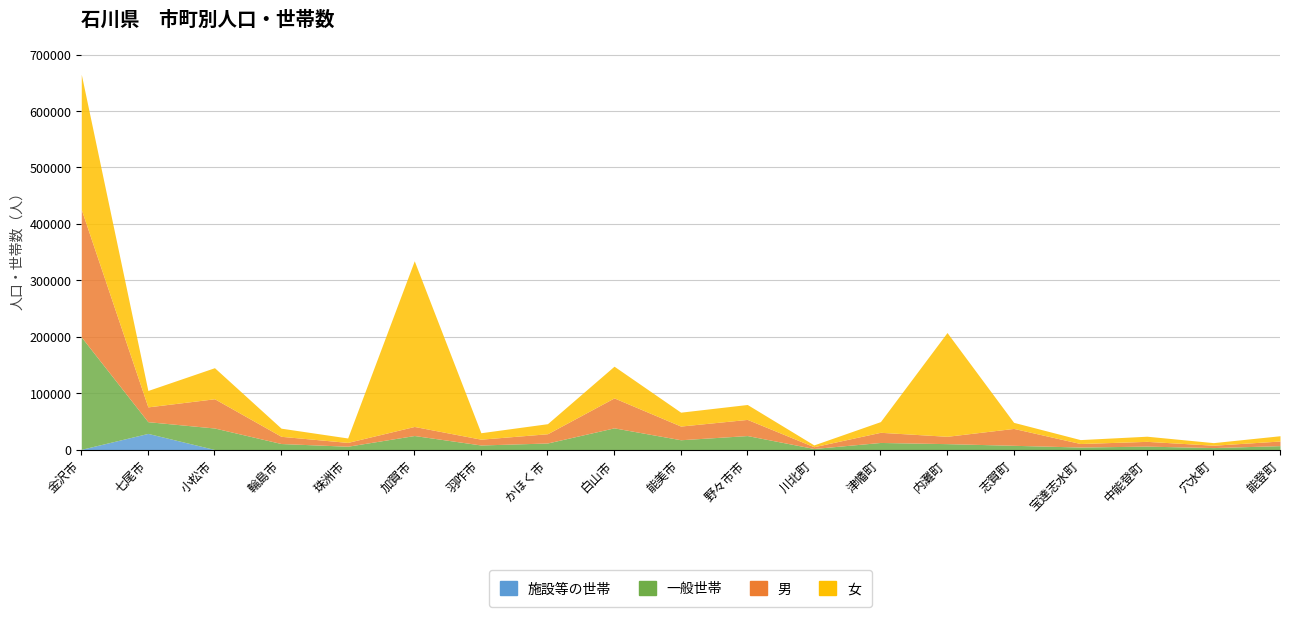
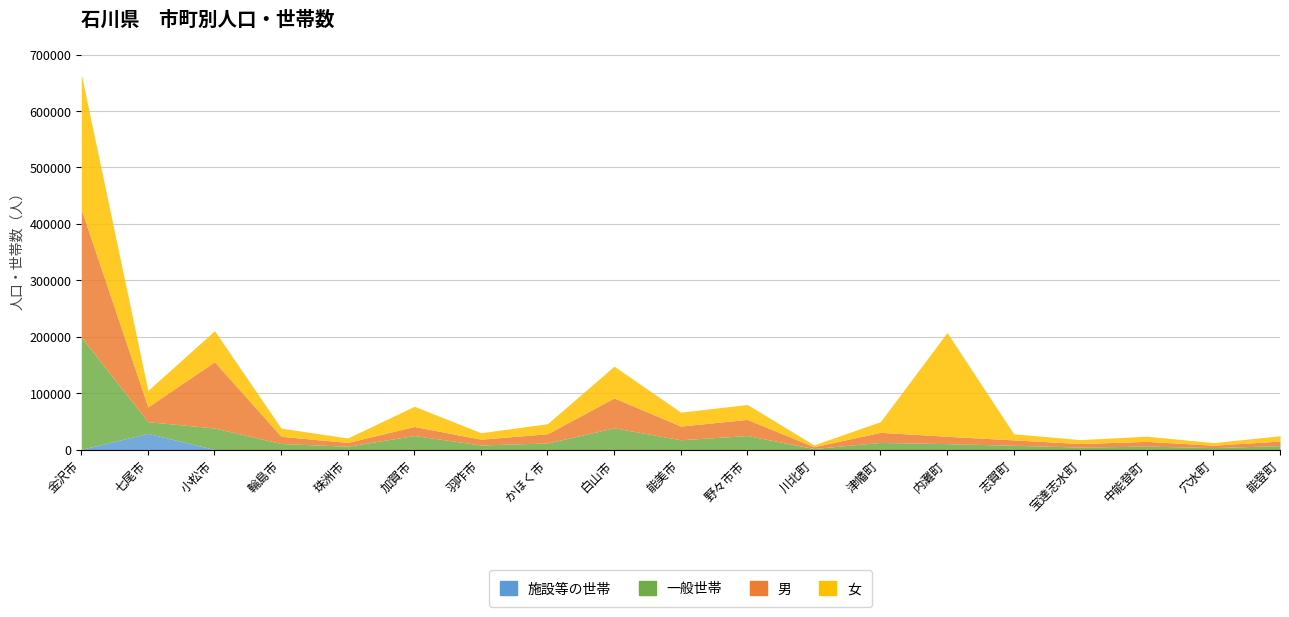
  {
    "施設等の世帯": {
      "七尾市": 30000
    },
    "一般世帯": {
      "金沢市": 200000,
      "七尾市": 20000,
      "小松市": 40000,
      "輪島市": 10000,
      "珠洲市": 10000,
      "加賀市": 20000,
      "羽咋市": 10000,
      "かほく市": 10000,
      "白山市": 40000,
      "能美市": 20000,
      "野々市市": 20000,
      "津幡町": 10000,
      "内灘町": 10000,
      "志賀町": 10000,
      "中能登町": 10000,
      "能登町": 10000
    },
    "男": {
      "金沢市": 230000,
      "七尾市": 30000,
-     "小松市": 50000,
+     "小松市": 120000,
      "輪島市": 10000,
      "珠洲市": 10000,
      "加賀市": 20000,
      "羽咋市": 10000,
      "かほく市": 20000,
      "白山市": 50000,
      "能美市": 20000,
      "野々市市": 30000,
      "津幡町": 20000,
      "内灘町": 10000,
-     "志賀町": 30000,
+     "志賀町": 10000,
      "宝達志水町": 10000,
      "中能登町": 10000,
      "能登町": 10000
    },
    "女": {
      "金沢市": 240000,
      "七尾市": 30000,
      "小松市": 60000,
      "輪島市": 10000,
      "珠洲市": 10000,
-     "加賀市": 290000,
+     "加賀市": 40000,
      "羽咋市": 10000,
      "かほく市": 20000,
      "白山市": 60000,
      "能美市": 20000,
      "野々市市": 30000,
      "津幡町": 20000,
      "内灘町": 180000,
      "志賀町": 10000,
      "宝達志水町": 10000,
      "中能登町": 10000,
      "穴水町": 0,
      "能登町": 10000
    }
  }
